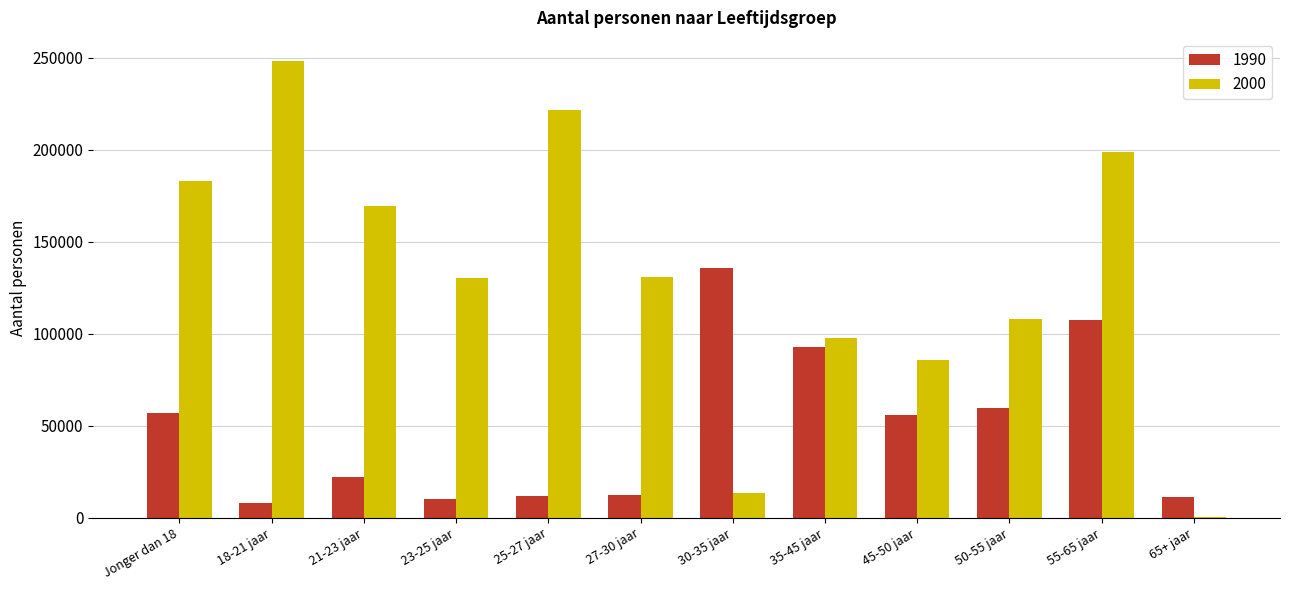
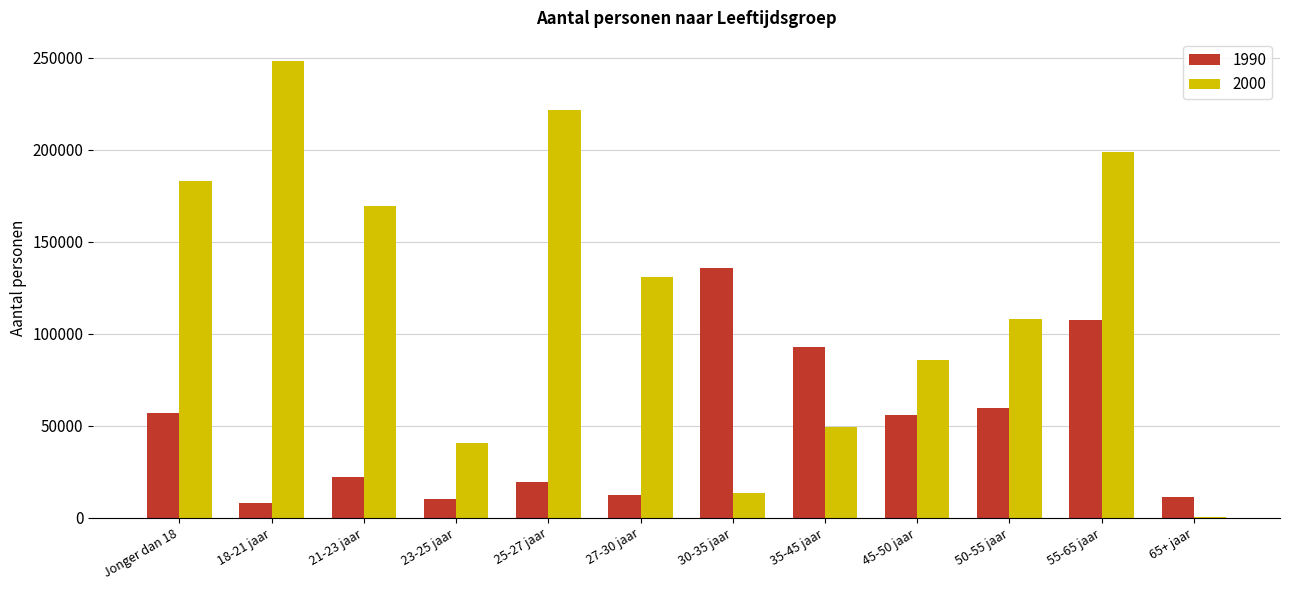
  {
    "1990": {
      "Jonger dan 18": 57000,
      "18-21 jaar": 8000,
      "21-23 jaar": 22000,
      "23-25 jaar": 10000,
-     "25-27 jaar": 12000,
+     "25-27 jaar": 20000,
      "27-30 jaar": 13000,
      "30-35 jaar": 135000,
      "35-45 jaar": 93000,
      "45-50 jaar": 56000,
      "50-55 jaar": 60000,
      "55-65 jaar": 107000,
      "65+ jaar": 11000
    },
    "2000": {
      "Jonger dan 18": 183000,
      "18-21 jaar": 248000,
      "21-23 jaar": 169000,
-     "23-25 jaar": 131000,
+     "23-25 jaar": 41000,
      "25-27 jaar": 222000,
      "27-30 jaar": 131000,
      "30-35 jaar": 14000,
-     "35-45 jaar": 98000,
+     "35-45 jaar": 50000,
      "45-50 jaar": 85000,
      "50-55 jaar": 108000,
      "55-65 jaar": 199000
    }
  }
